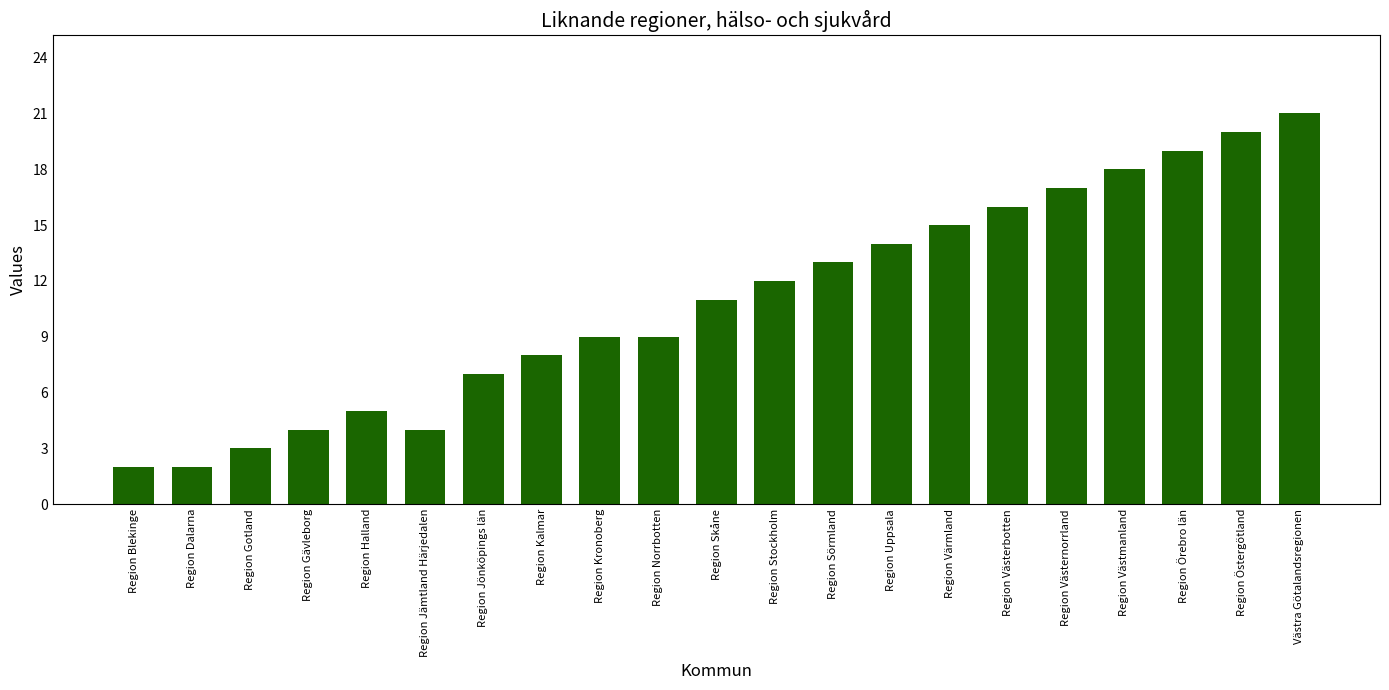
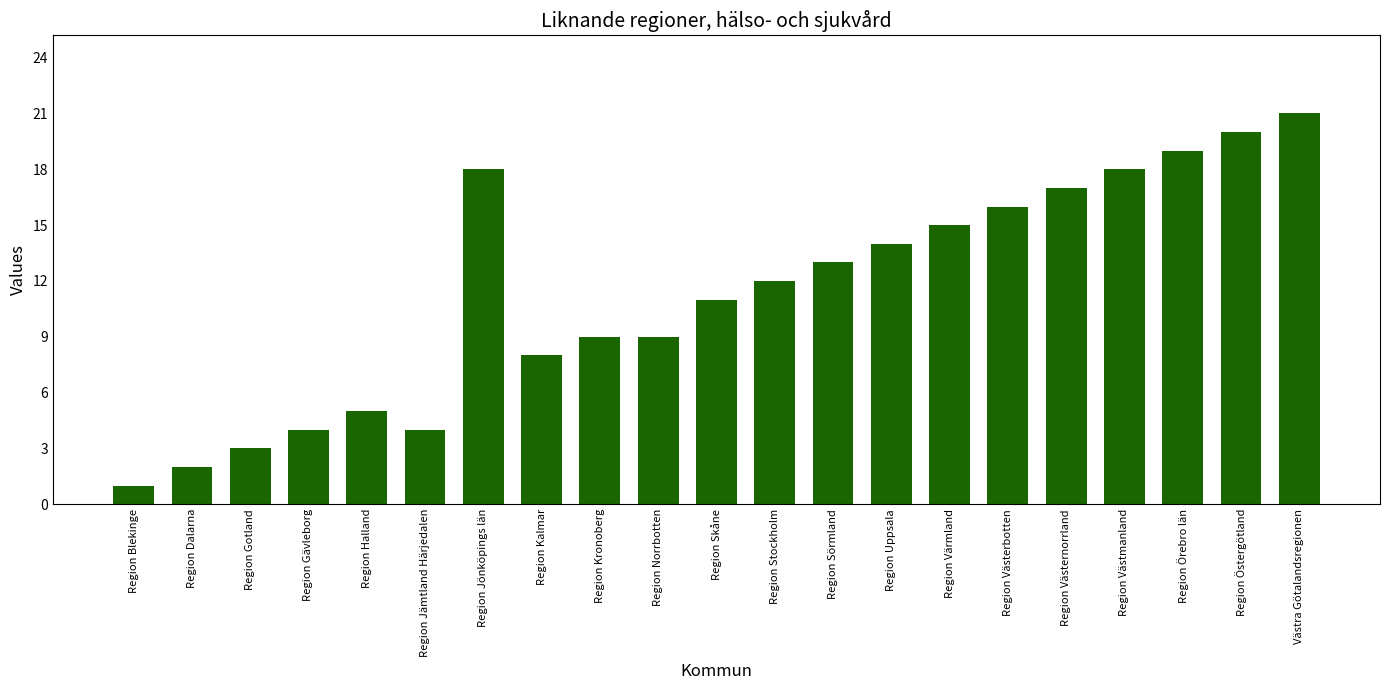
  {
-   "Region Blekinge": 2,
+   "Region Blekinge": 1,
    "Region Dalarna": 2,
    "Region Gotland": 3,
    "Region Gävleborg": 4,
    "Region Halland": 5,
    "Region Jämtland Härjedalen": 4,
-   "Region Jönköpings län": 7,
+   "Region Jönköpings län": 18,
    "Region Kalmar": 8,
    "Region Kronoberg": 9,
    "Region Norrbotten": 9,
    "Region Skåne": 11,
    "Region Stockholm": 12,
    "Region Sörmland": 13,
    "Region Uppsala": 14,
    "Region Värmland": 15,
    "Region Västerbotten": 16,
    "Region Västernorrland": 17,
    "Region Västmanland": 18,
    "Region Örebro län": 19,
    "Region Östergötland": 20,
    "Västra Götalandsregionen": 21
  }
